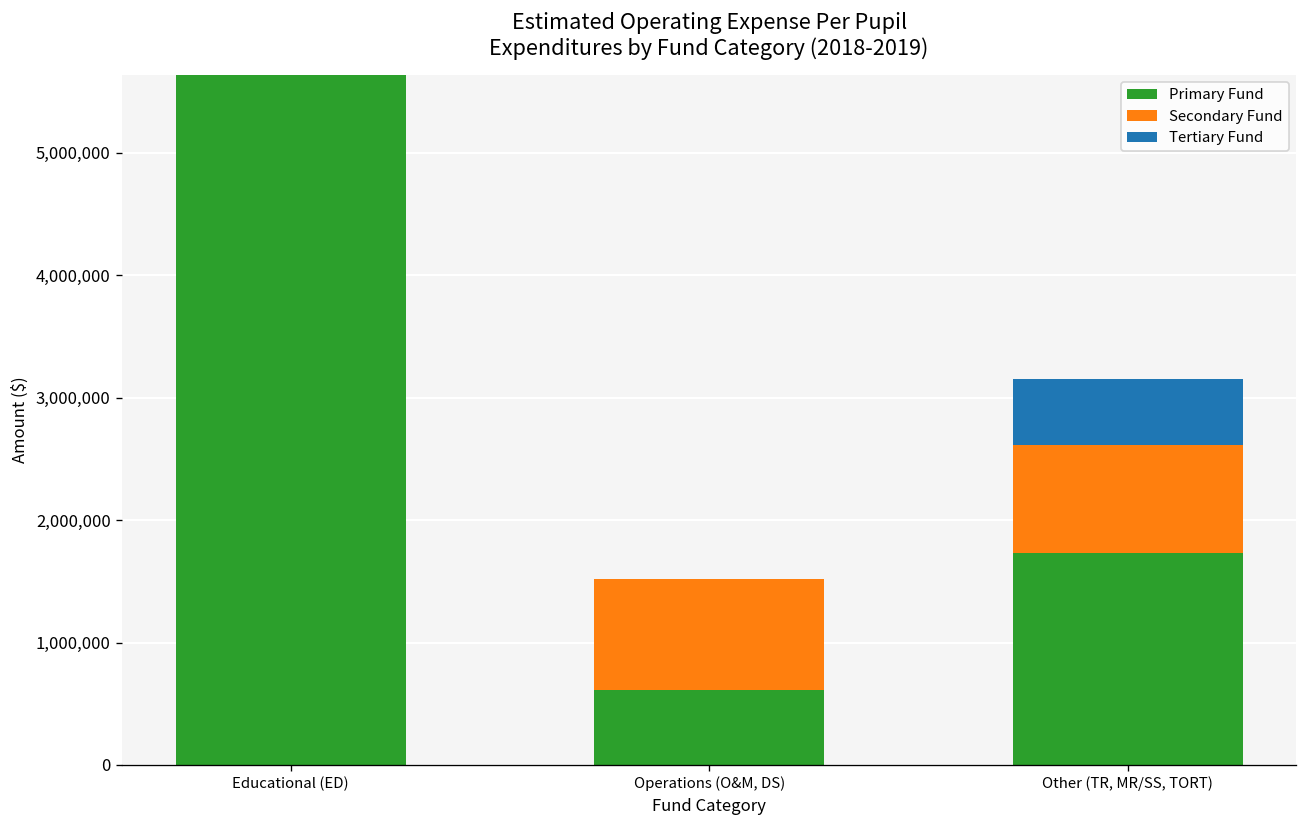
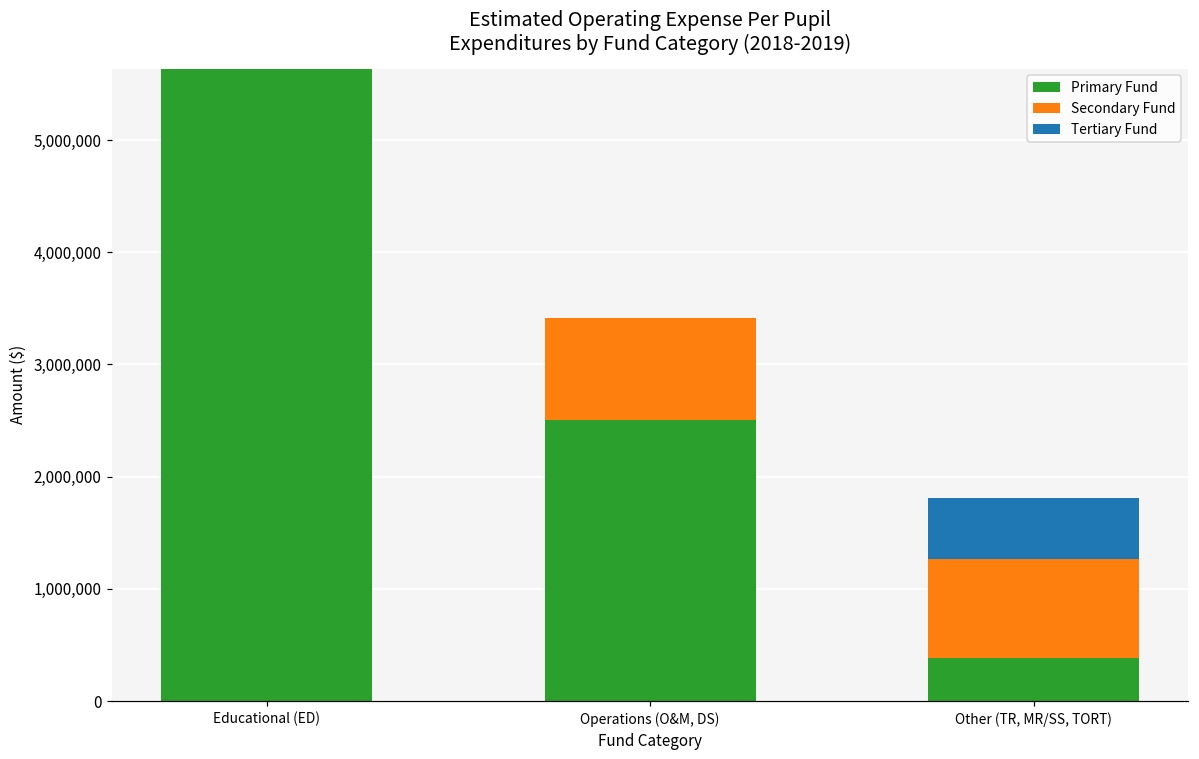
  {
    "Primary Fund": {
      "Educational (ED)": "5,640,000",
-     "Operations (O&M, DS)": "610,000",
-     "Other (TR, MR/SS, TORT)": "1,730,000"
+     "Operations (O&M, DS)": "2,510,000",
+     "Other (TR, MR/SS, TORT)": "390,000"
    },
    "Secondary Fund": {
      "Educational (ED)": "0",
      "Operations (O&M, DS)": "900,000",
      "Other (TR, MR/SS, TORT)": "880,000"
    },
    "Tertiary Fund": {
      "Educational (ED)": "0",
      "Operations (O&M, DS)": "0",
      "Other (TR, MR/SS, TORT)": "540,000"
    }
  }
